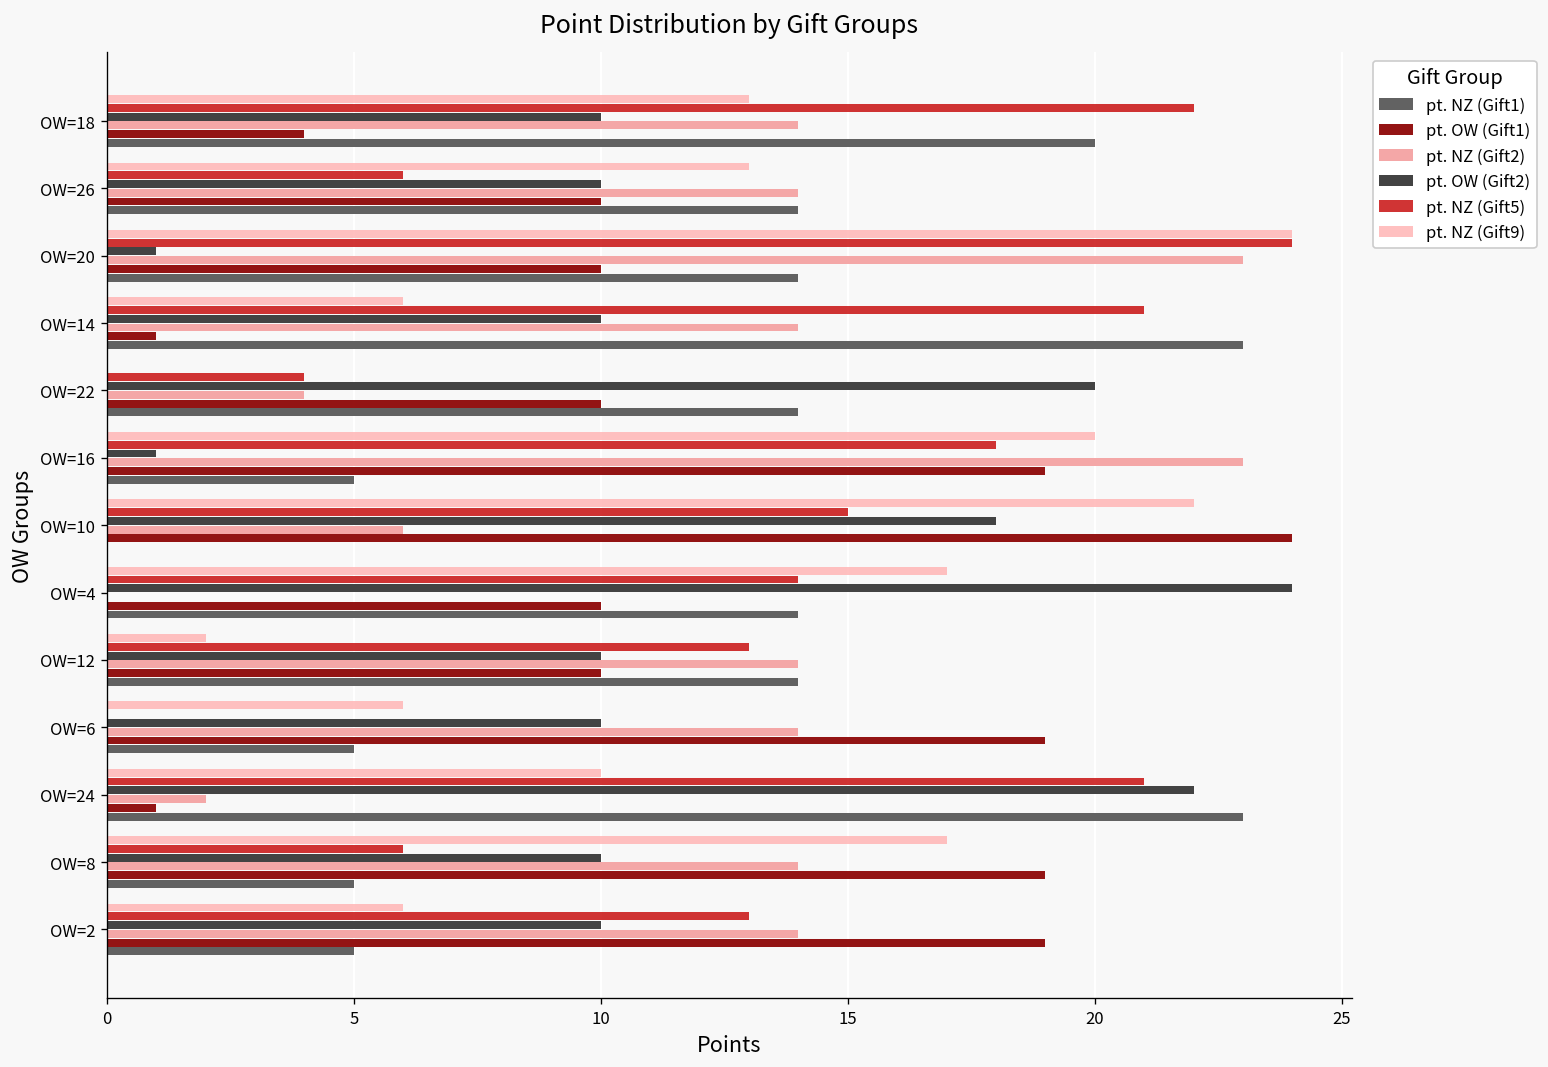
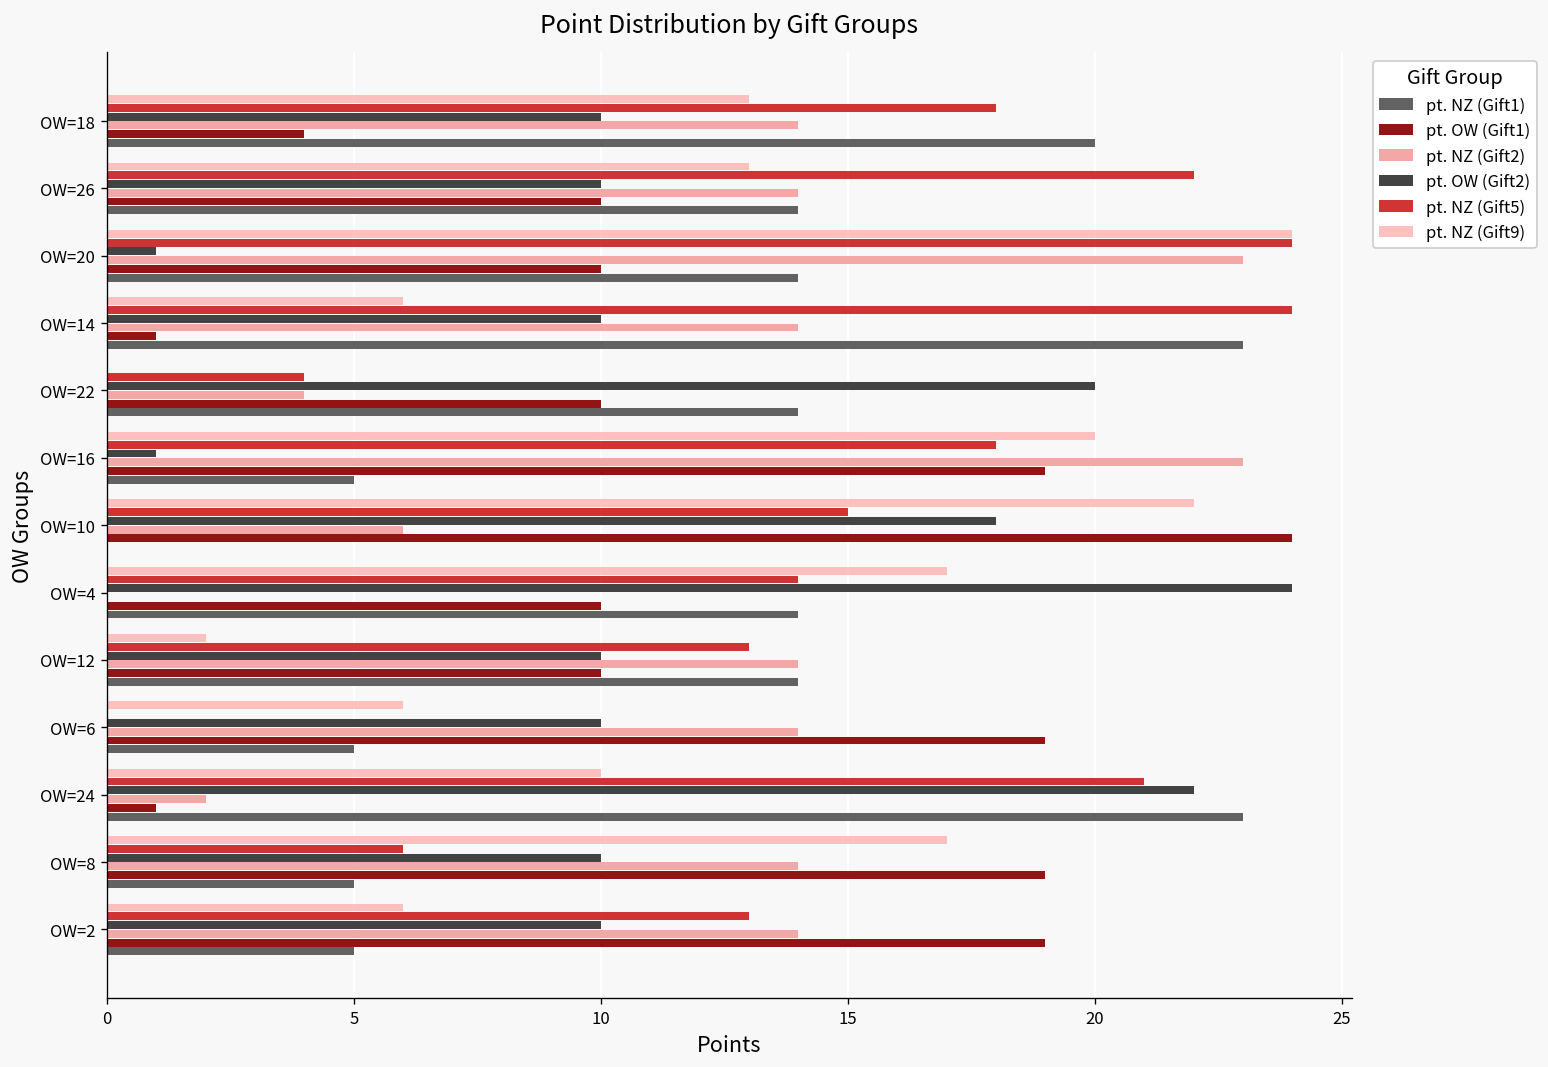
  {
    "pt. OW (Gift1)": {
      "OW=18": 4,
      "OW=26": 10,
      "OW=20": 10,
      "OW=14": 1,
      "OW=22": 10,
      "OW=16": 19,
      "OW=10": 24,
      "OW=4": 10,
      "OW=12": 10,
      "OW=6": 19,
      "OW=24": 1,
      "OW=8": 19,
      "OW=2": 19
    },
    "pt. NZ (Gift5)": {
-     "OW=18": 22,
-     "OW=26": 6,
+     "OW=18": 18,
+     "OW=26": 22,
      "OW=20": 24,
-     "OW=14": 21,
+     "OW=14": 24,
      "OW=22": 4,
      "OW=16": 18,
      "OW=10": 15,
      "OW=4": 14,
      "OW=12": 13,
      "OW=6": 0,
      "OW=24": 21,
      "OW=8": 6,
      "OW=2": 13
    }
  }
